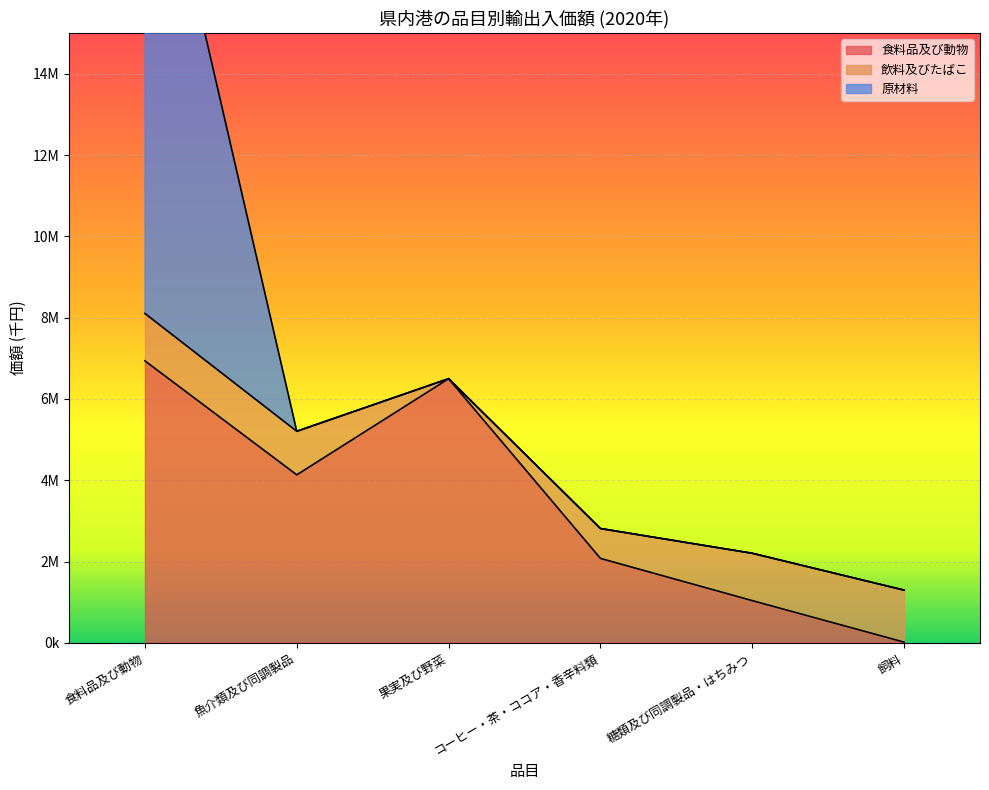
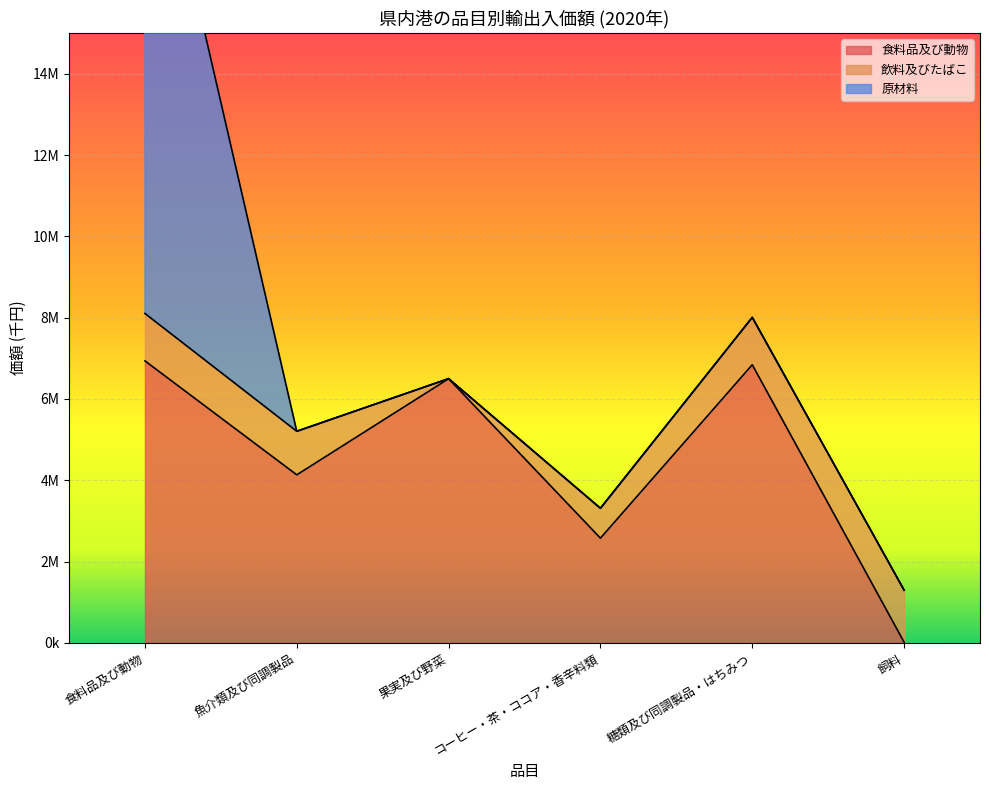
  {
    "食料品及び動物": {
      "食料品及び動物": 6900000,
      "魚介類及び同調製品": 4100000,
-     "コーヒー・茶・ココア・香辛料類": 2100000,
-     "糖類及び同調製品・はちみつ": 1000000,
+     "コーヒー・茶・ココア・香辛料類": 2600000,
+     "糖類及び同調製品・はちみつ": 6800000,
      "飼料": 0
    },
    "飲料及びたばこ": {
      "食料品及び動物": 1200000
    }
  }
